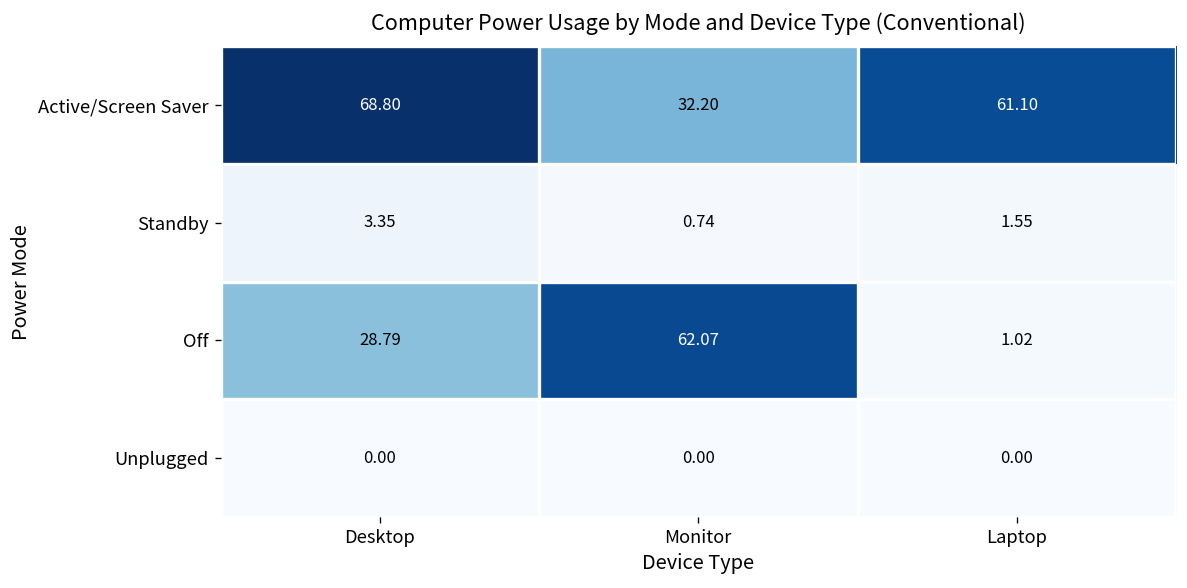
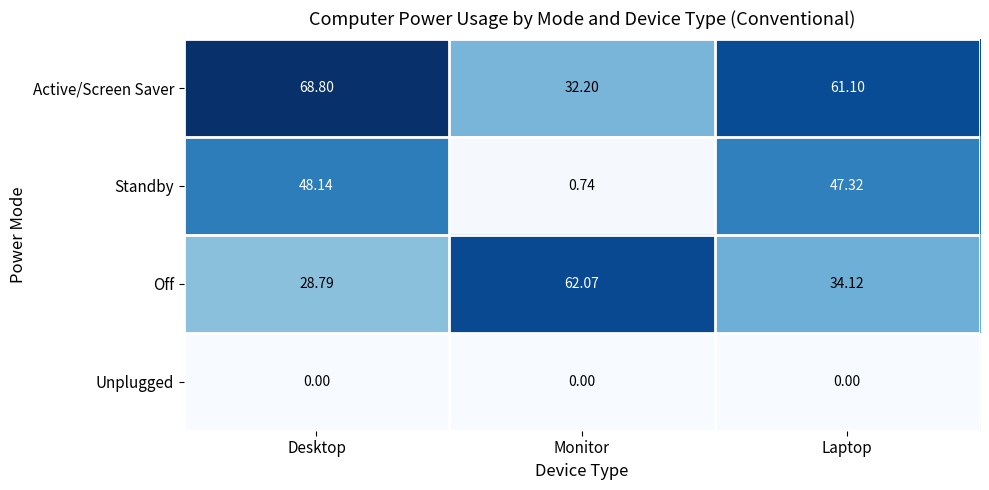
  {
    "Active/Screen Saver": {
      "Desktop": 68.80,
      "Monitor": 32.20,
      "Laptop": 61.10
    },
    "Standby": {
-     "Desktop": 3.35,
+     "Desktop": 48.14,
      "Monitor": 0.74,
-     "Laptop": 1.55
+     "Laptop": 47.32
    },
    "Off": {
      "Desktop": 28.79,
      "Monitor": 62.07,
-     "Laptop": 1.02
+     "Laptop": 34.12
    },
    "Unplugged": {
      "Desktop": 0.00,
      "Monitor": 0.00,
      "Laptop": 0.00
    }
  }
